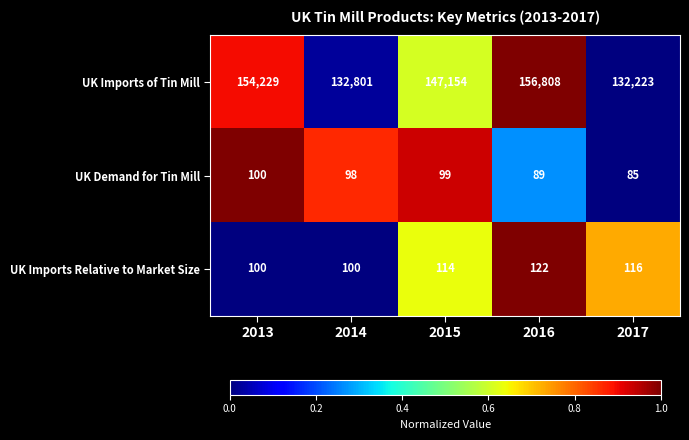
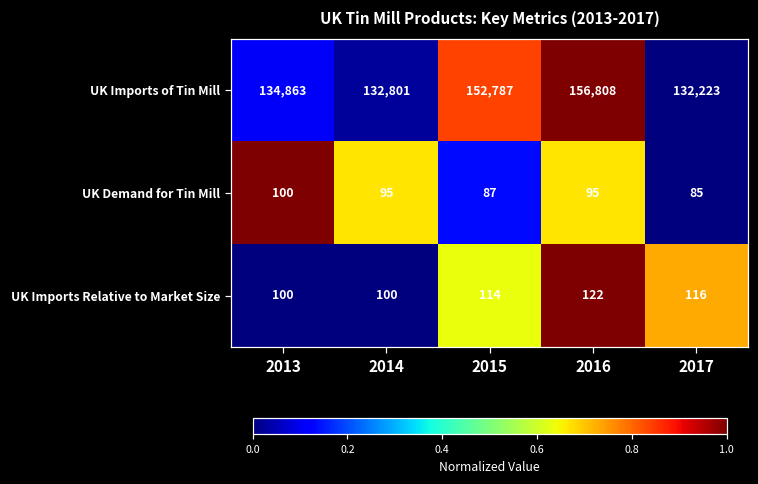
  {
    "UK Imports of Tin Mill": {
-     "2013": "154,229",
+     "2013": "134,863",
      "2014": "132,801",
-     "2015": "147,154",
+     "2015": "152,787",
      "2016": "156,808",
      "2017": "132,223"
    },
    "UK Demand for Tin Mill": {
      "2013": "100",
-     "2014": "98",
-     "2015": "99",
-     "2016": "89",
+     "2014": "95",
+     "2015": "87",
+     "2016": "95",
      "2017": "85"
    },
    "UK Imports Relative to Market Size": {
      "2013": "100",
      "2014": "100",
      "2015": "114",
      "2016": "122",
      "2017": "116"
    }
  }
